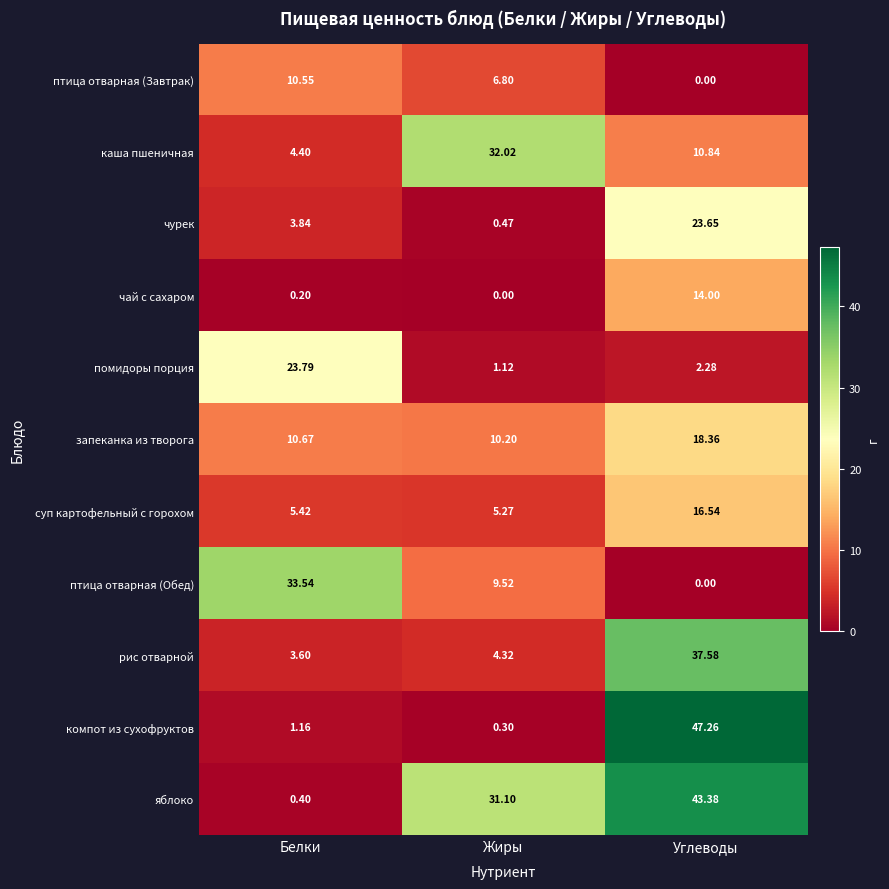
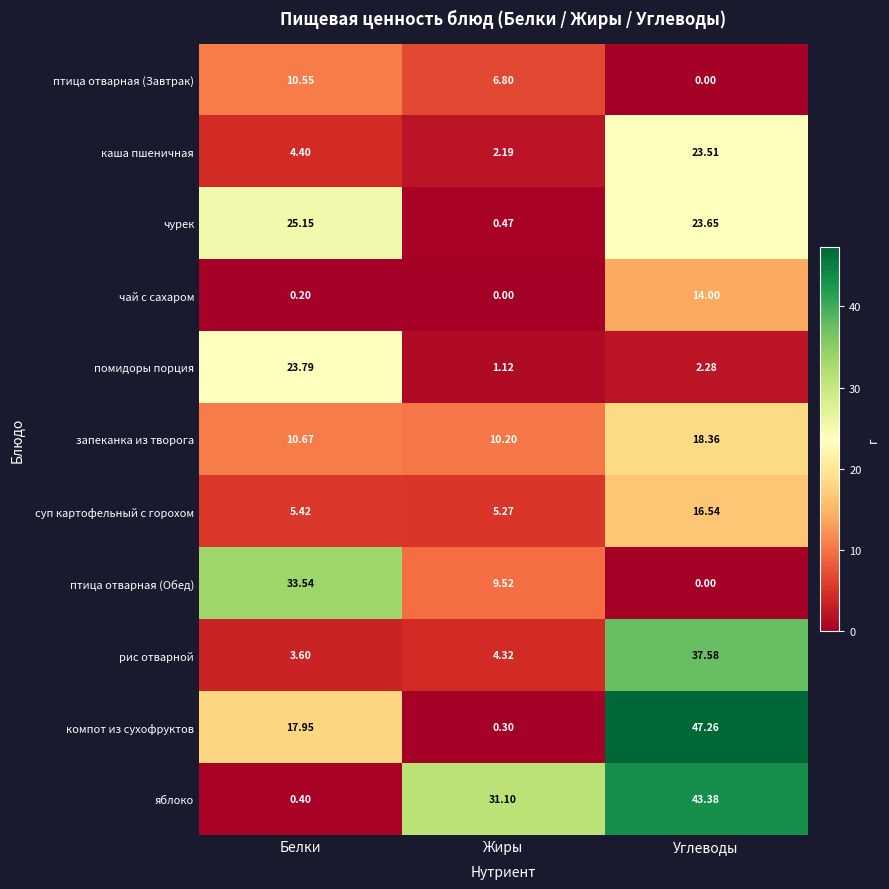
  {
    "птица отварная (Завтрак)": {
      "Белки": 10.55,
      "Жиры": 6.80,
      "Углеводы": 0.00
    },
    "каша пшеничная": {
      "Белки": 4.40,
-     "Жиры": 32.02,
-     "Углеводы": 10.84
+     "Жиры": 2.19,
+     "Углеводы": 23.51
    },
    "чурек": {
-     "Белки": 3.84,
+     "Белки": 25.15,
      "Жиры": 0.47,
      "Углеводы": 23.65
    },
    "чай с сахаром": {
      "Белки": 0.20,
      "Жиры": 0.00,
      "Углеводы": 14.00
    },
    "помидоры порция": {
      "Белки": 23.79,
      "Жиры": 1.12,
      "Углеводы": 2.28
    },
    "запеканка из творога": {
      "Белки": 10.67,
      "Жиры": 10.20,
      "Углеводы": 18.36
    },
    "суп картофельный с горохом": {
      "Белки": 5.42,
      "Жиры": 5.27,
      "Углеводы": 16.54
    },
    "птица отварная (Обед)": {
      "Белки": 33.54,
      "Жиры": 9.52,
      "Углеводы": 0.00
    },
    "рис отварной": {
      "Белки": 3.60,
      "Жиры": 4.32,
      "Углеводы": 37.58
    },
    "компот из сухофруктов": {
-     "Белки": 1.16,
+     "Белки": 17.95,
      "Жиры": 0.30,
      "Углеводы": 47.26
    },
    "яблоко": {
      "Белки": 0.40,
      "Жиры": 31.10,
      "Углеводы": 43.38
    }
  }
